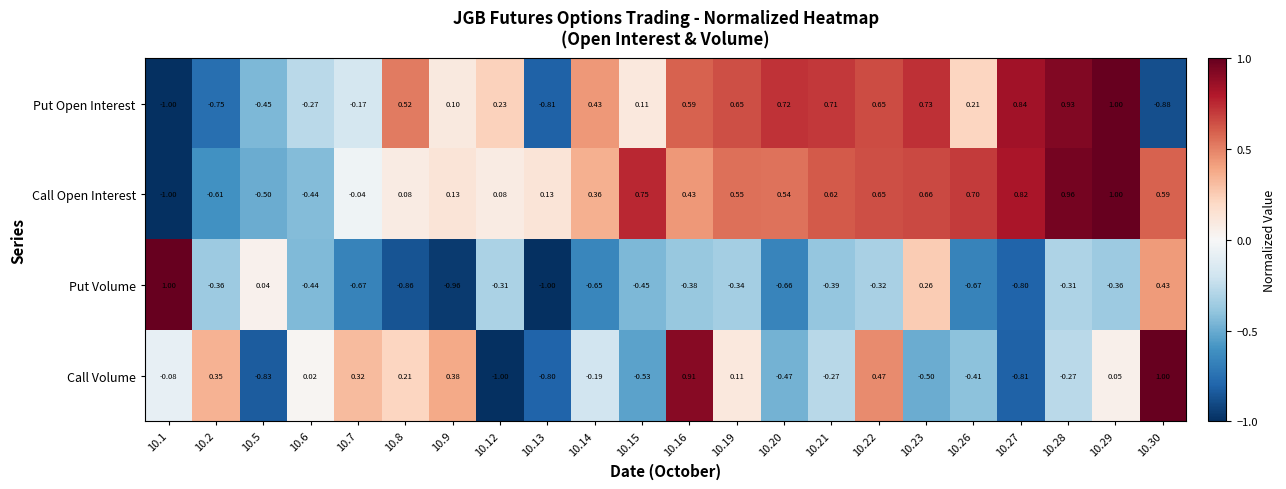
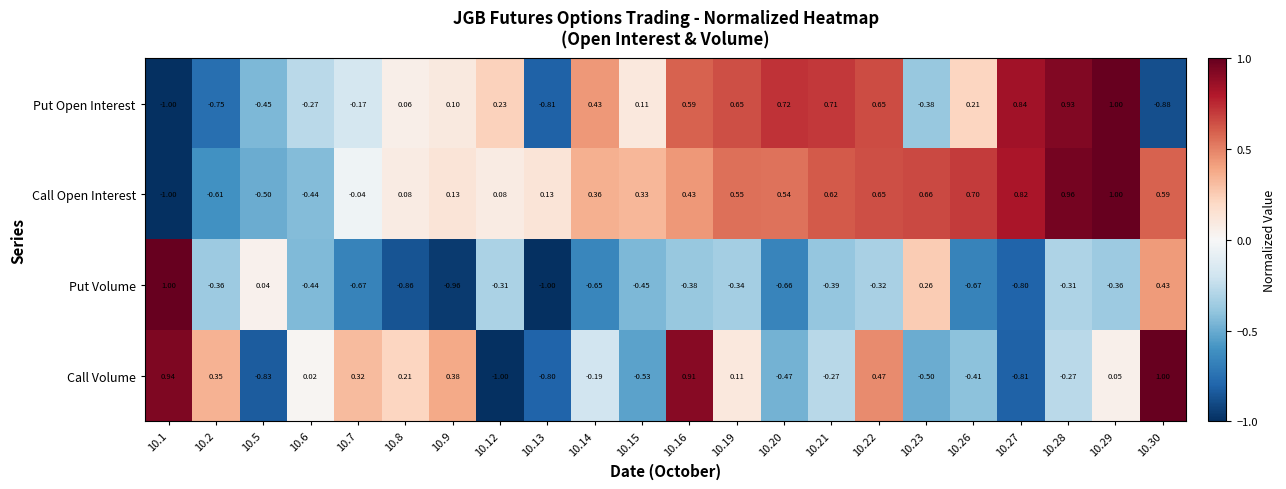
  {
    "Put Open Interest": {
      "10.1": -1.00,
      "10.2": -0.75,
      "10.5": -0.45,
      "10.6": -0.27,
      "10.7": -0.17,
-     "10.8": 0.52,
+     "10.8": 0.06,
      "10.9": 0.10,
      "10.12": 0.23,
      "10.13": -0.81,
      "10.14": 0.43,
      "10.15": 0.11,
      "10.16": 0.59,
      "10.19": 0.65,
      "10.20": 0.72,
      "10.21": 0.71,
      "10.22": 0.65,
-     "10.23": 0.73,
+     "10.23": -0.38,
      "10.26": 0.21,
      "10.27": 0.84,
      "10.28": 0.93,
      "10.29": 1.00,
      "10.30": -0.88
    },
    "Call Open Interest": {
      "10.1": -1.00,
      "10.2": -0.61,
      "10.5": -0.50,
      "10.6": -0.44,
      "10.7": -0.04,
      "10.8": 0.08,
      "10.9": 0.13,
      "10.12": 0.08,
      "10.13": 0.13,
      "10.14": 0.36,
-     "10.15": 0.75,
+     "10.15": 0.33,
      "10.16": 0.43,
      "10.19": 0.55,
      "10.20": 0.54,
      "10.21": 0.62,
      "10.22": 0.65,
      "10.23": 0.66,
      "10.26": 0.70,
      "10.27": 0.82,
      "10.28": 0.96,
      "10.29": 1.00,
      "10.30": 0.59
    },
    "Put Volume": {
      "10.1": 1.00,
      "10.2": -0.36,
      "10.5": 0.04,
      "10.6": -0.44,
      "10.7": -0.67,
      "10.8": -0.86,
      "10.9": -0.96,
      "10.12": -0.31,
      "10.13": -1.00,
      "10.14": -0.65,
      "10.15": -0.45,
      "10.16": -0.38,
      "10.19": -0.34,
      "10.20": -0.66,
      "10.21": -0.39,
      "10.22": -0.32,
      "10.23": 0.26,
      "10.26": -0.67,
      "10.27": -0.80,
      "10.28": -0.31,
      "10.29": -0.36,
      "10.30": 0.43
    },
    "Call Volume": {
-     "10.1": -0.08,
+     "10.1": 0.94,
      "10.2": 0.35,
      "10.5": -0.83,
      "10.6": 0.02,
      "10.7": 0.32,
      "10.8": 0.21,
      "10.9": 0.38,
      "10.12": -1.00,
      "10.13": -0.80,
      "10.14": -0.19,
      "10.15": -0.53,
      "10.16": 0.91,
      "10.19": 0.11,
      "10.20": -0.47,
      "10.21": -0.27,
      "10.22": 0.47,
      "10.23": -0.50,
      "10.26": -0.41,
      "10.27": -0.81,
      "10.28": -0.27,
      "10.29": 0.05,
      "10.30": 1.00
    }
  }
